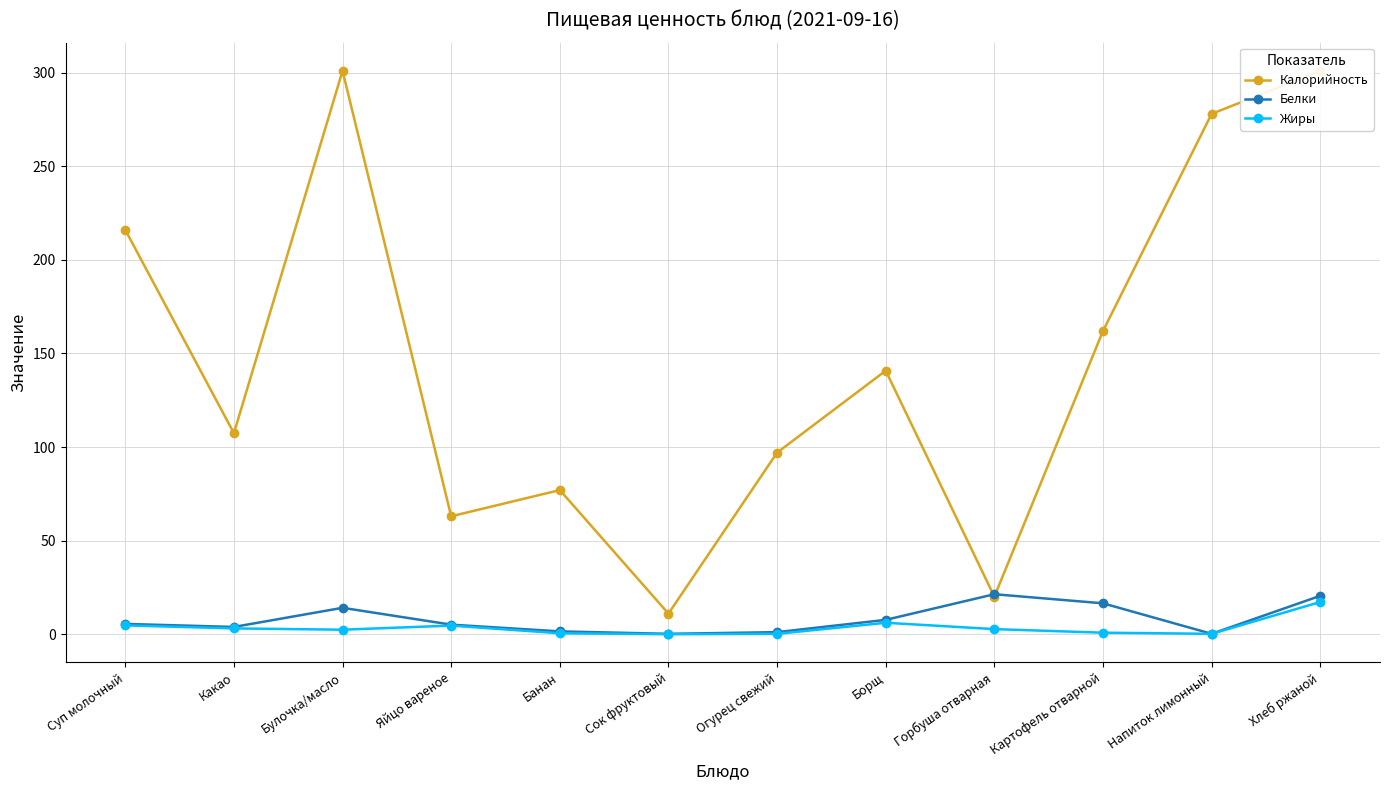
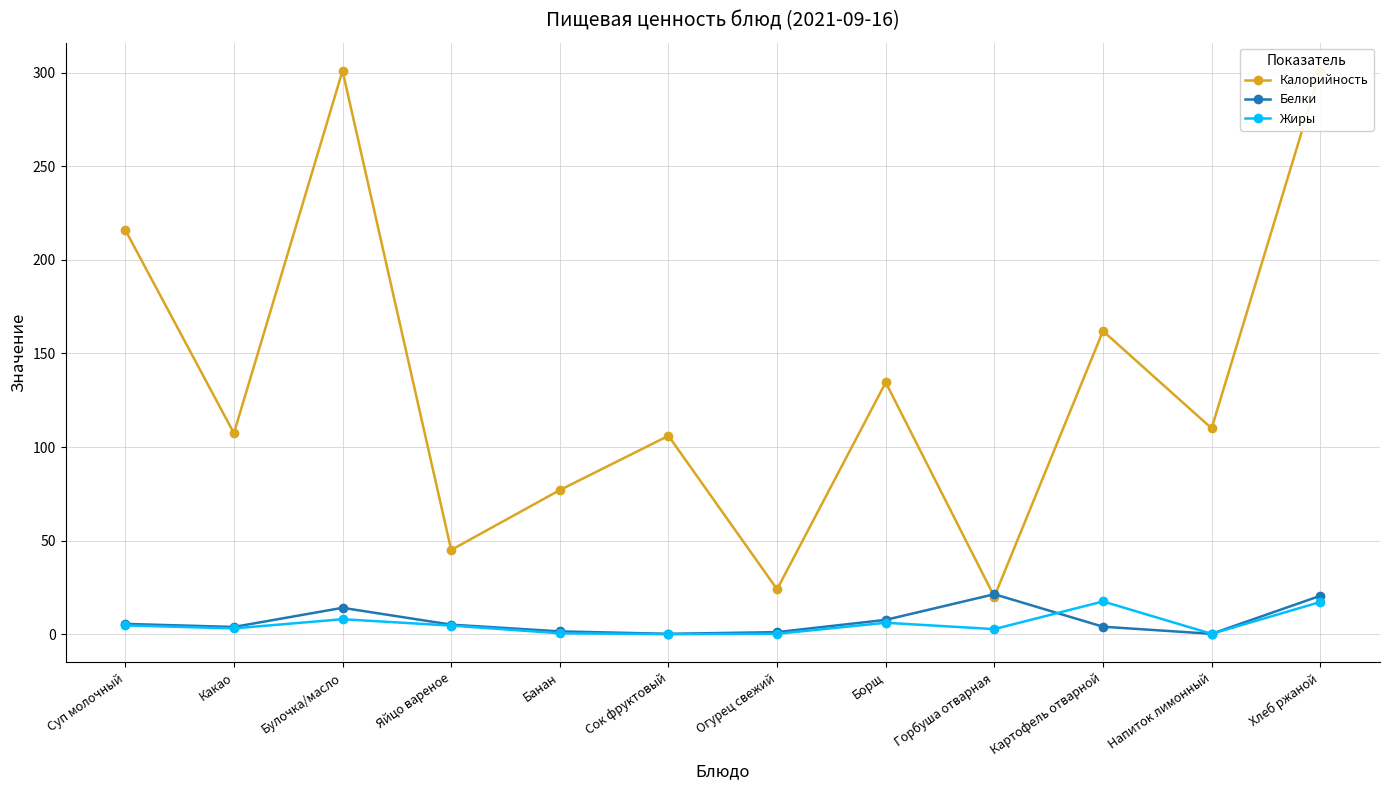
  {
    "Калорийность": {
      "Суп молочный": 216,
      "Какао": 107,
      "Булочка/масло": 301,
-     "Яйцо вареное": 63,
+     "Яйцо вареное": 45,
      "Банан": 77,
-     "Сок фруктовый": 11,
-     "Огурец свежий": 97,
-     "Борщ": 141,
+     "Сок фруктовый": 106,
+     "Огурец свежий": 24,
+     "Борщ": 135,
      "Картофель отварной": 162,
-     "Напиток лимонный": 278
+     "Напиток лимонный": 110
    },
    "Белки": {
      "Булочка/масло": 14,
      "Борщ": 8,
-     "Картофель отварной": 17,
+     "Картофель отварной": 4,
      "Хлеб ржаной": 21
    },
    "Жиры": {
-     "Булочка/масло": 2,
+     "Булочка/масло": 8,
      "Борщ": 6,
      "Горбуша отварная": 3,
-     "Картофель отварной": 1,
+     "Картофель отварной": 18,
      "Хлеб ржаной": 17
    }
  }
